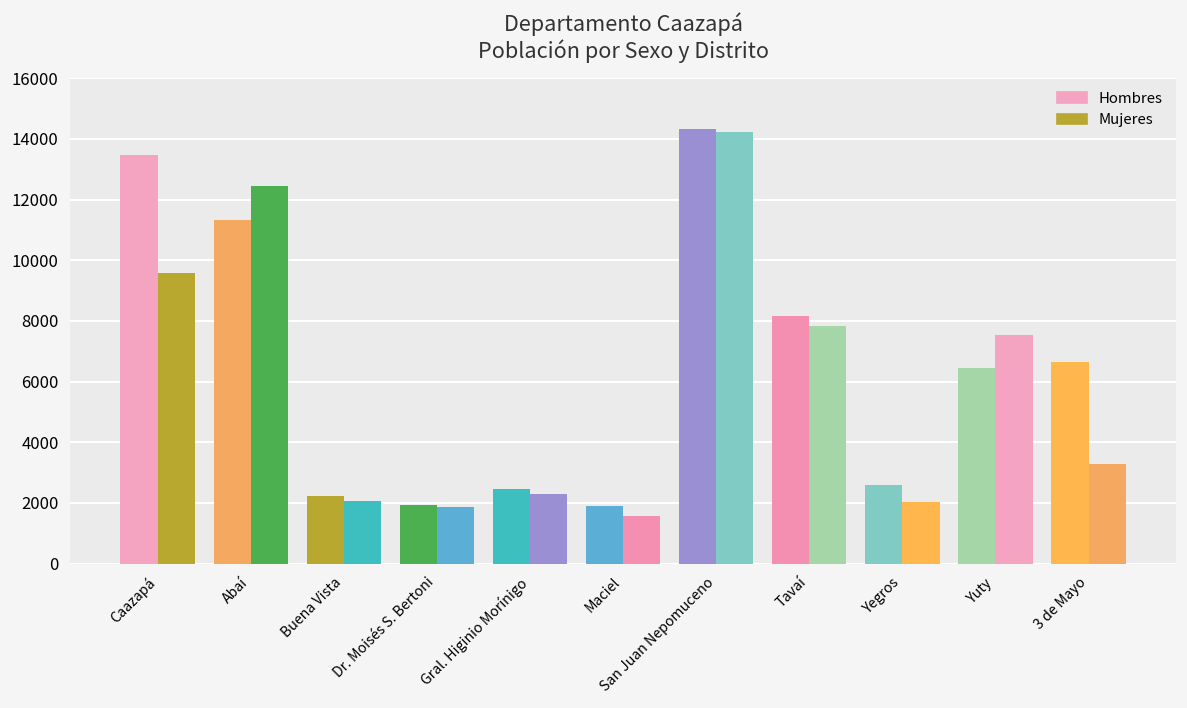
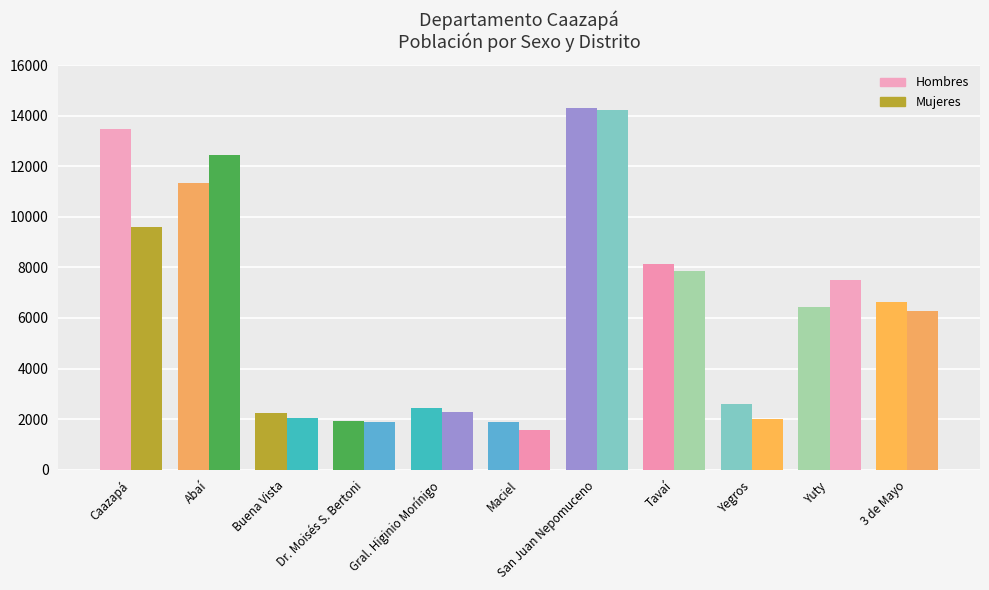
  {
    "Hombres": {
      "Caazapá": 13500,
      "Abaí": 11300,
      "Buena Vista": 2200,
      "Dr. Moisés S. Bertoni": 1900,
      "Gral. Higinio Morínigo": 2400,
      "Maciel": 1900,
      "San Juan Nepomuceno": 14300,
      "Tavaí": 8200,
      "Yegros": 2600,
      "Yuty": 6400,
      "3 de Mayo": 6600
    },
    "Mujeres": {
      "Caazapá": 9600,
      "Abaí": 12500,
      "Buena Vista": 2100,
      "Dr. Moisés S. Bertoni": 1900,
      "Gral. Higinio Morínigo": 2300,
      "Maciel": 1600,
      "San Juan Nepomuceno": 14200,
      "Tavaí": 7800,
      "Yegros": 2000,
      "Yuty": 7500,
-     "3 de Mayo": 3300
+     "3 de Mayo": 6300
    }
  }
